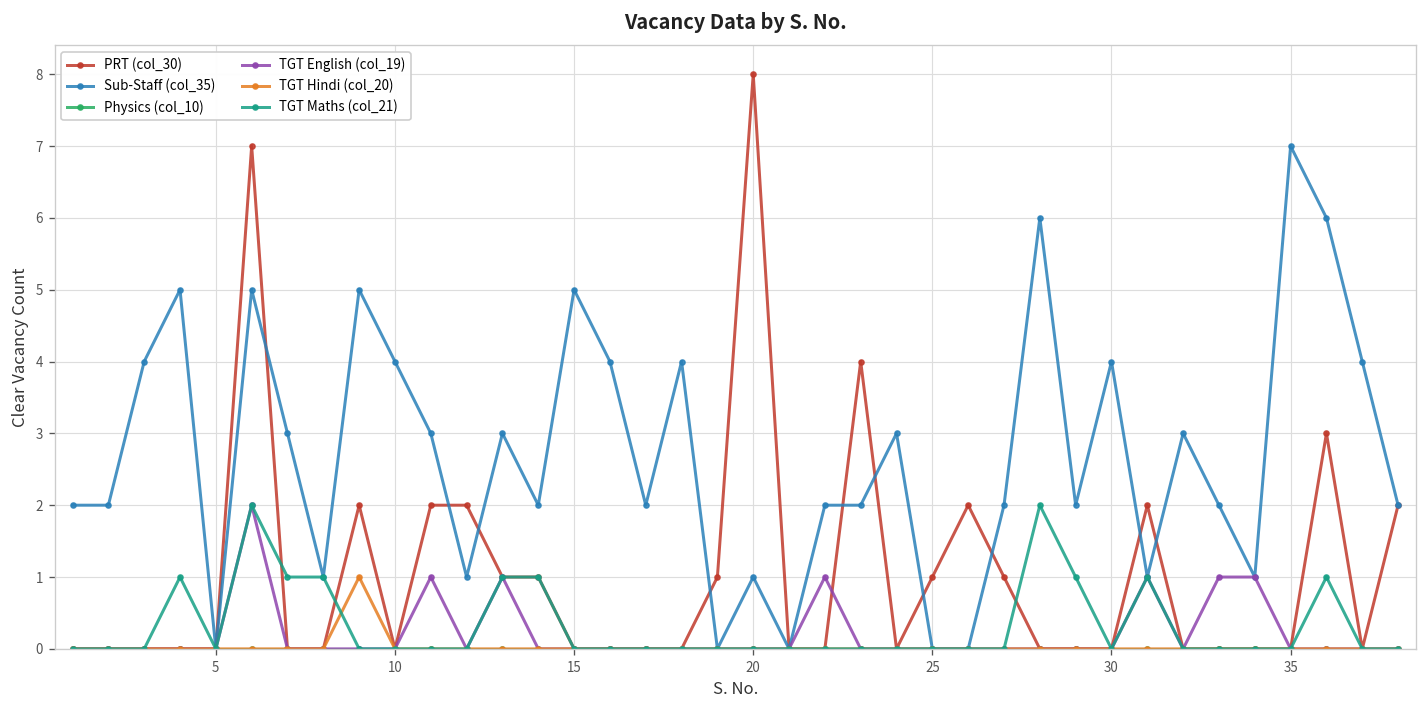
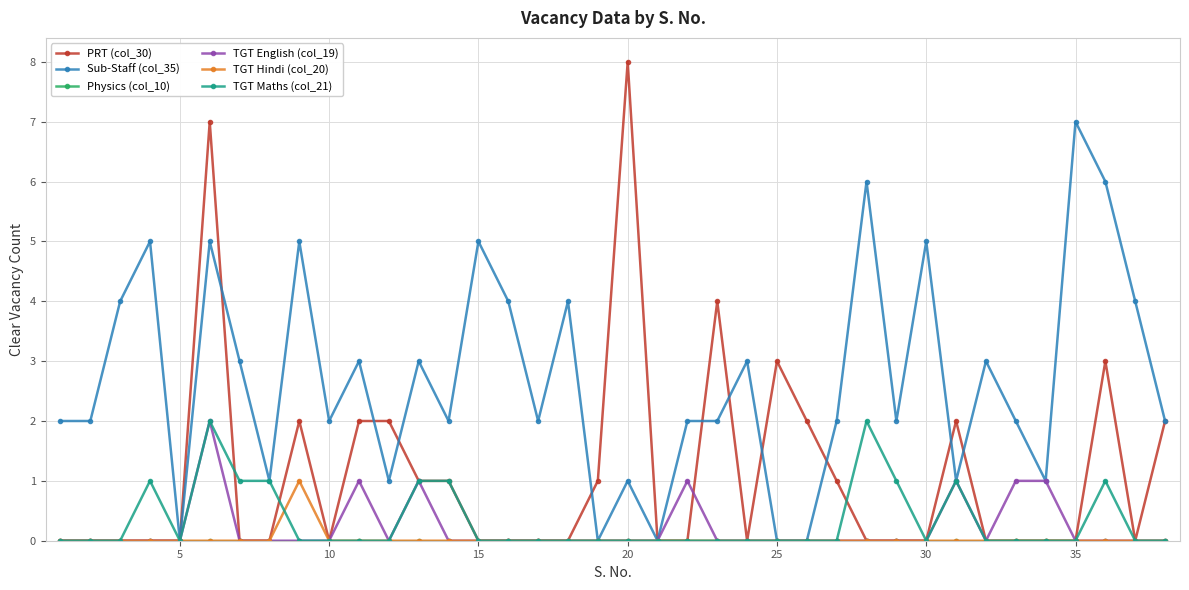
  {
    "PRT (col_30)": {
      "20": 8,
-     "25": 1
+     "25": 3
    },
    "Sub-Staff (col_35)": {
-     "10": 4,
+     "10": 2,
      "15": 5,
      "20": 1,
-     "30": 4,
+     "30": 5,
      "35": 7
    }
  }
